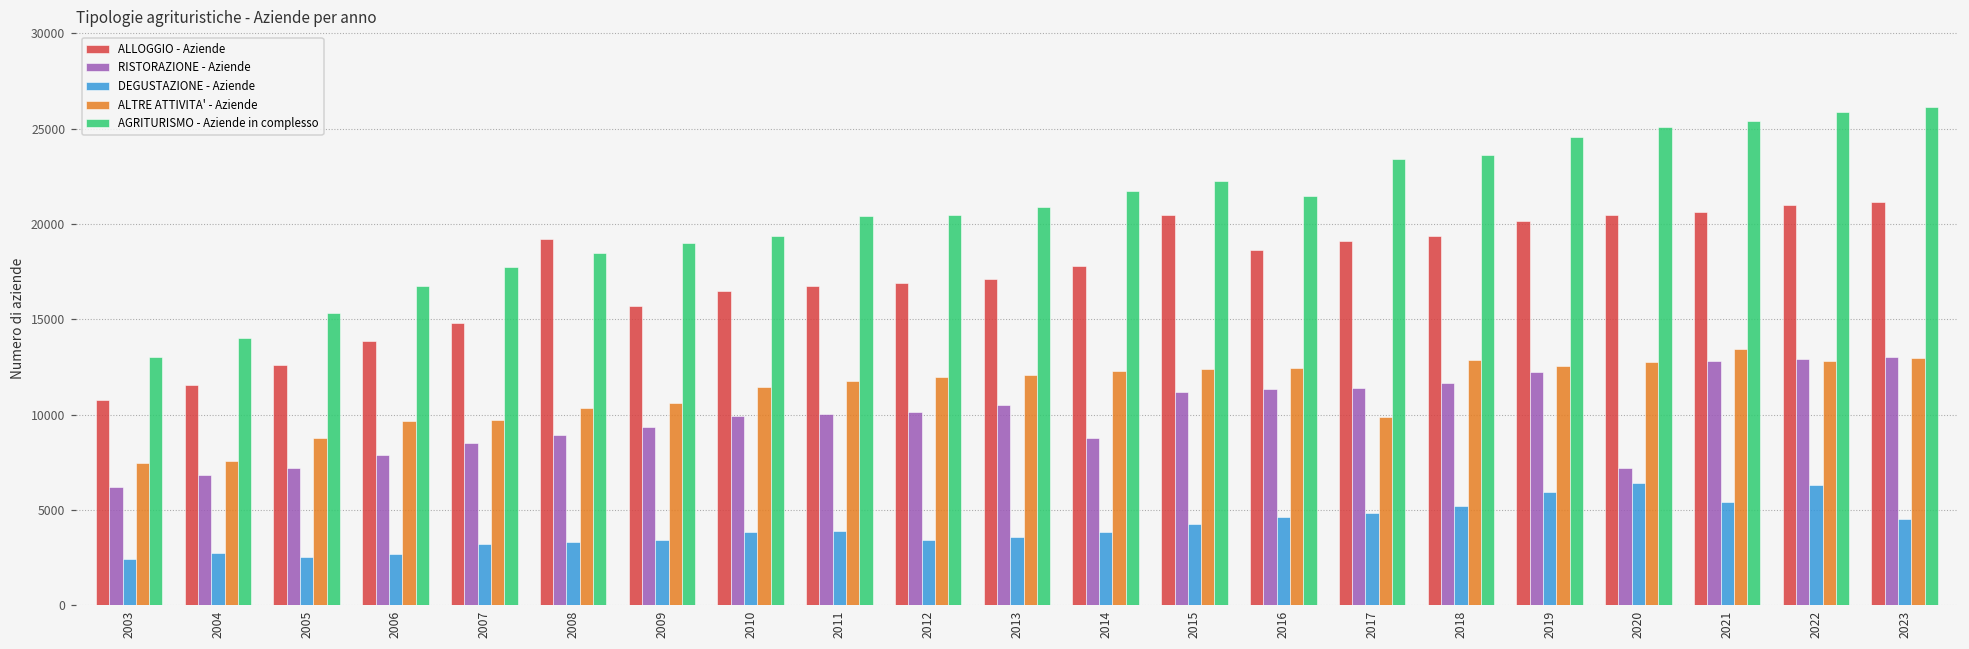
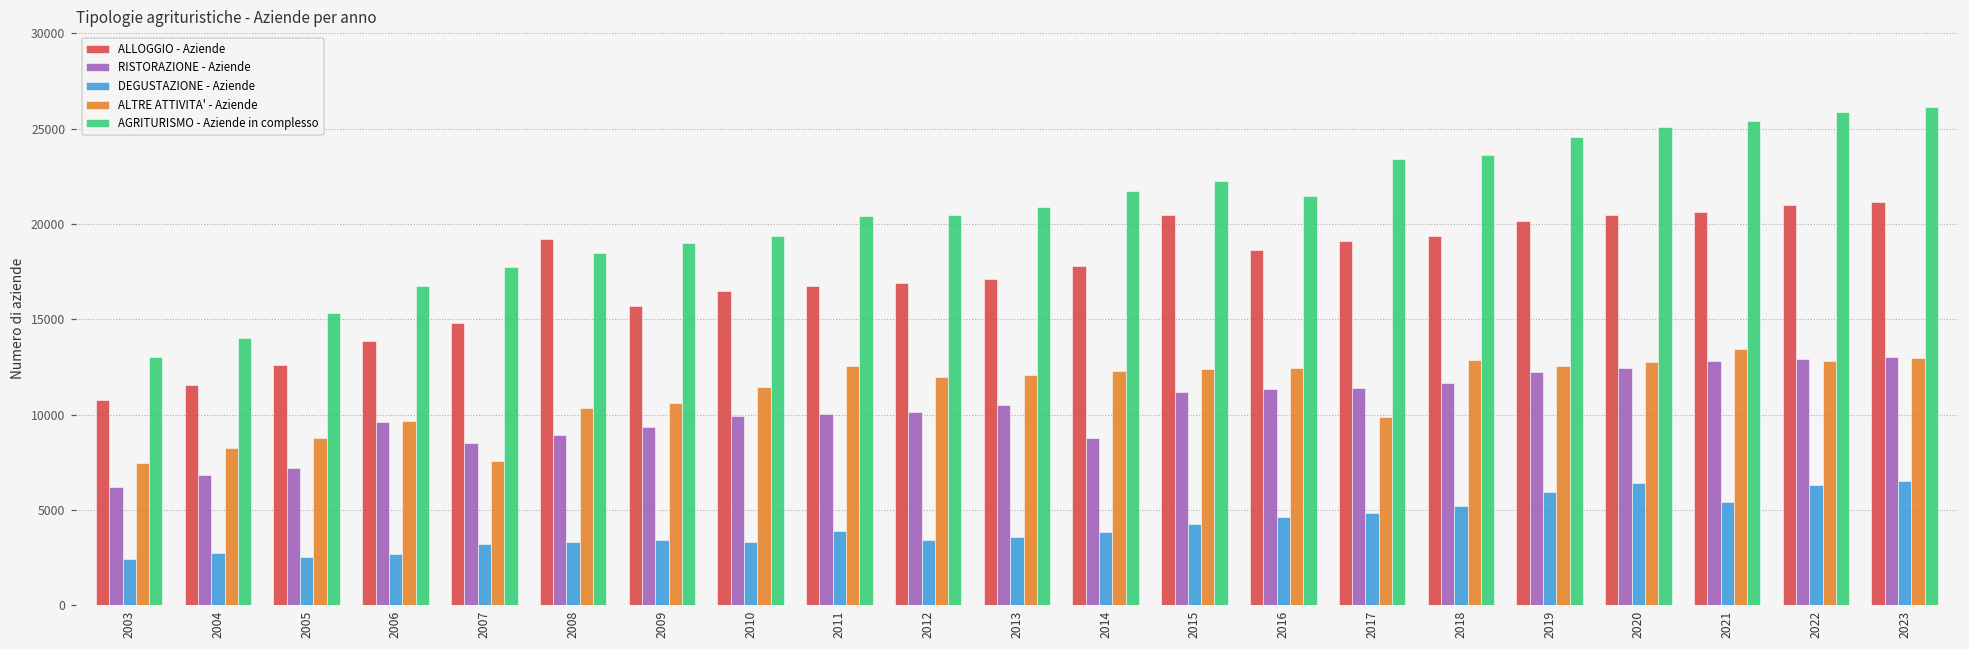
  {
    "ALLOGGIO - Aziende": {
      "2003": 10800,
      "2004": 11600,
      "2005": 12600,
      "2006": 13900,
      "2007": 14800,
      "2008": 19200,
      "2009": 15700,
      "2010": 16500,
      "2011": 16800,
      "2012": 16900,
      "2013": 17100,
      "2014": 17800,
      "2015": 20400,
      "2016": 18600,
      "2017": 19100,
      "2018": 19400,
      "2019": 20200,
      "2020": 20500,
      "2021": 20600,
      "2022": 21000,
      "2023": 21200
    },
    "RISTORAZIONE - Aziende": {
      "2003": 6200,
      "2004": 6800,
      "2005": 7200,
-     "2006": 7900,
+     "2006": 9600,
      "2007": 8500,
      "2008": 8900,
      "2009": 9300,
      "2010": 9900,
      "2011": 10000,
      "2012": 10100,
      "2013": 10500,
      "2014": 8800,
      "2015": 11200,
      "2016": 11300,
      "2017": 11400,
      "2018": 11600,
      "2019": 12200,
-     "2020": 7200,
+     "2020": 12500,
      "2021": 12800,
      "2022": 12900,
      "2023": 13000
    },
    "DEGUSTAZIONE - Aziende": {
      "2003": 2400,
      "2004": 2700,
      "2005": 2500,
      "2006": 2700,
      "2007": 3200,
      "2008": 3300,
      "2009": 3400,
-     "2010": 3800,
+     "2010": 3300,
      "2011": 3900,
      "2012": 3400,
      "2013": 3600,
      "2014": 3800,
      "2015": 4300,
      "2016": 4700,
      "2017": 4800,
      "2018": 5200,
      "2019": 6000,
      "2020": 6400,
      "2021": 5400,
      "2022": 6300,
-     "2023": 4500
+     "2023": 6500
    },
    "ALTRE ATTIVITA' - Aziende": {
      "2003": 7400,
-     "2004": 7600,
+     "2004": 8200,
      "2005": 8800,
      "2006": 9600,
-     "2007": 9700,
+     "2007": 7600,
      "2008": 10400,
      "2009": 10600,
      "2010": 11400,
-     "2011": 11800,
+     "2011": 12500,
      "2012": 12000,
      "2013": 12100,
      "2014": 12300,
      "2015": 12400,
      "2016": 12400,
      "2017": 9800,
      "2018": 12900,
      "2019": 12600,
      "2020": 12800,
      "2021": 13500,
      "2022": 12800,
      "2023": 13000
    },
    "AGRITURISMO - Aziende in complesso": {
      "2003": 13000,
      "2004": 14000,
      "2005": 15300,
      "2006": 16800,
      "2007": 17700,
      "2008": 18500,
      "2009": 19000,
      "2010": 19400,
      "2011": 20400,
      "2012": 20500,
      "2013": 20900,
      "2014": 21700,
      "2015": 22200,
      "2016": 21500,
      "2017": 23400,
      "2018": 23600,
      "2019": 24600,
      "2020": 25100,
      "2021": 25400,
      "2022": 25800,
      "2023": 26100
    }
  }
